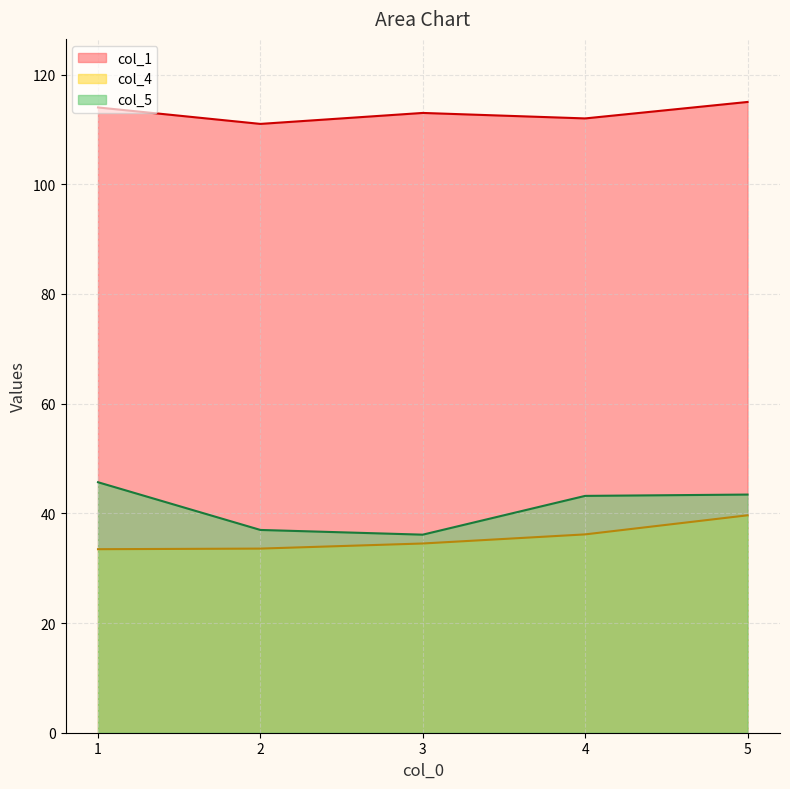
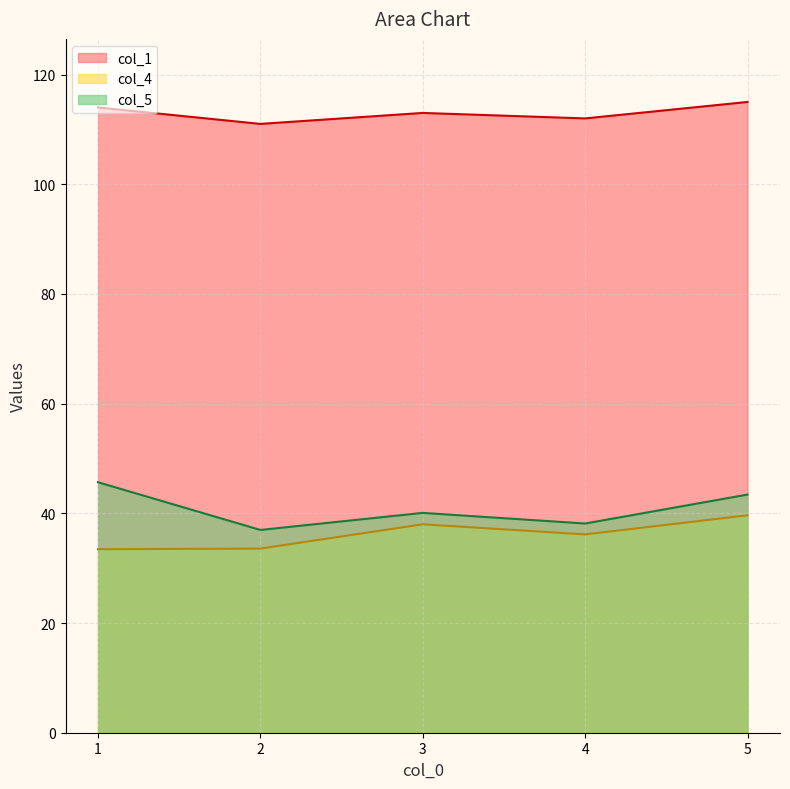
  {
    "col_1": {
      "2": 111,
      "3": 113,
      "4": 112,
      "5": 115
    },
    "col_4": {
      "1": 33,
      "2": 34,
-     "3": 35,
+     "3": 38,
      "4": 36,
      "5": 40
    },
    "col_5": {
      "1": 46,
      "2": 37,
-     "3": 36,
-     "4": 43,
+     "3": 40,
+     "4": 38,
      "5": 43
    }
  }
